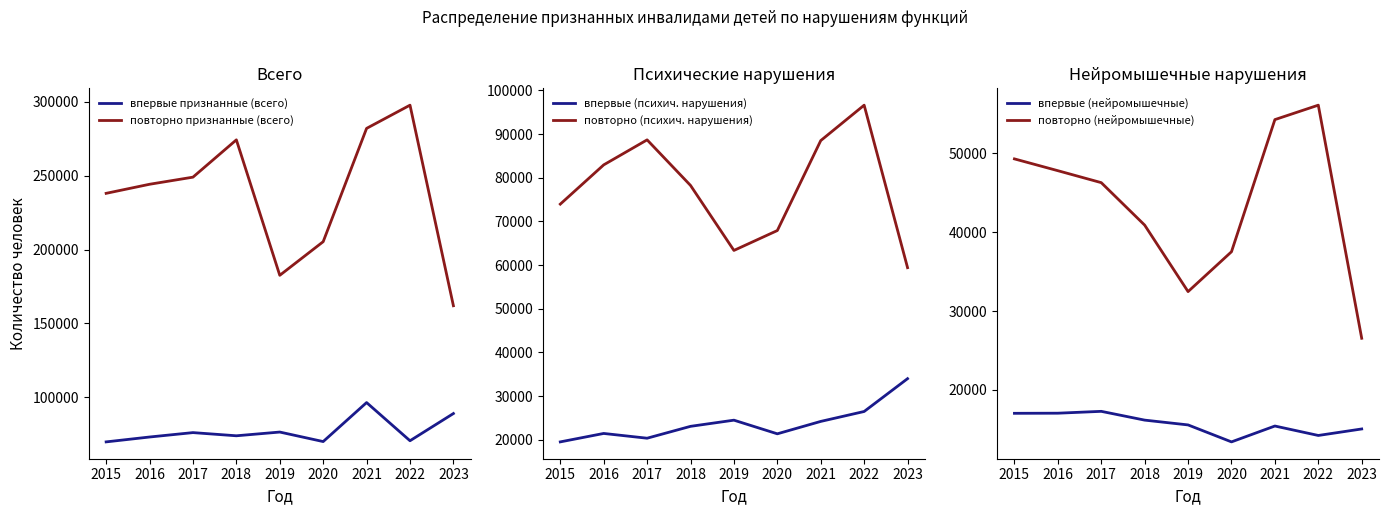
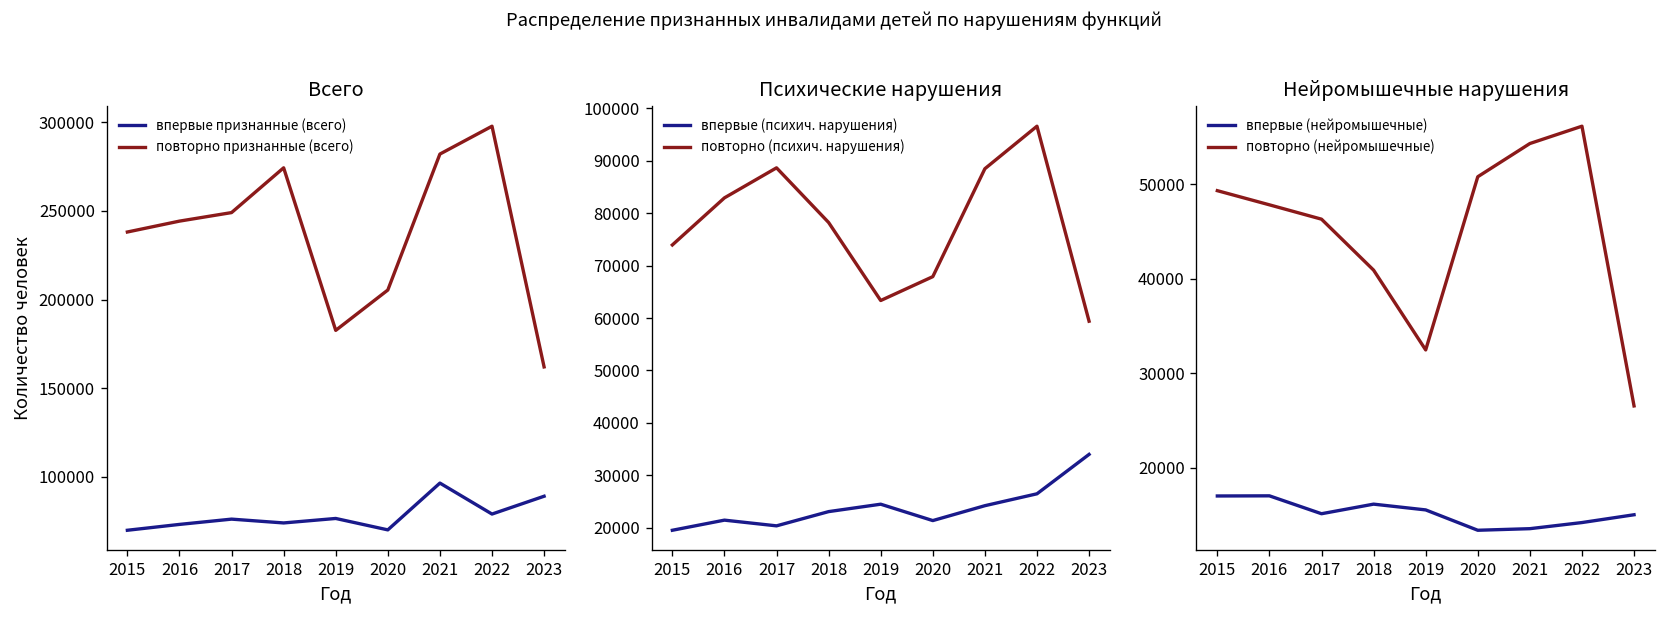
  {
    "Всего": {
      "впервые признанные (всего)": {
        "2015": 70000,
        "2016": 73000,
        "2017": 76000,
        "2018": 74000,
        "2019": 76000,
        "2020": 70000,
        "2021": 96000,
-       "2022": 71000,
+       "2022": 79000,
        "2023": 89000
      },
      "повторно признанные (всего)": {
        "2015": 238000,
        "2016": 244000,
        "2017": 249000,
        "2018": 274000,
        "2019": 183000,
        "2020": 205000,
        "2021": 282000,
        "2022": 298000,
        "2023": 162000
      }
    },
    "Психические нарушения": {
      "впервые (психич. нарушения)": {
        "2015": 20000,
        "2016": 21000,
        "2017": 20000,
        "2018": 23000,
        "2019": 24000,
        "2020": 21000,
        "2021": 24000,
        "2022": 26000,
        "2023": 34000
      },
      "повторно (психич. нарушения)": {
        "2015": 74000,
        "2016": 83000,
        "2017": 89000,
        "2018": 78000,
        "2019": 63000,
        "2020": 68000,
        "2021": 89000,
        "2022": 97000,
        "2023": 59000
      }
    },
    "Нейромышечные нарушения": {
      "впервые (нейромышечные)": {
        "2015": 17000,
        "2016": 17000,
-       "2017": 17000,
+       "2017": 15000,
        "2018": 16000,
        "2019": 16000,
        "2020": 13000,
-       "2021": 15000,
+       "2021": 14000,
        "2022": 14000,
        "2023": 15000
      },
      "повторно (нейромышечные)": {
        "2015": 49000,
        "2016": 48000,
        "2017": 46000,
        "2018": 41000,
        "2019": 32000,
-       "2020": 38000,
+       "2020": 51000,
        "2021": 54000,
        "2022": 56000,
        "2023": 27000
      }
    }
  }
